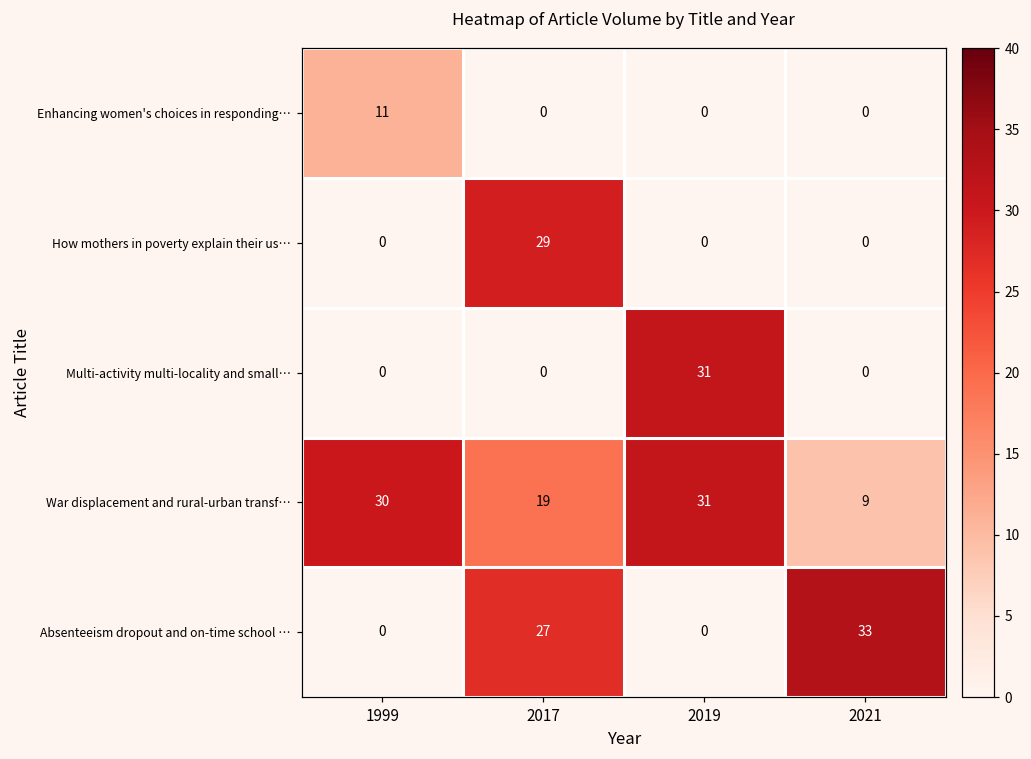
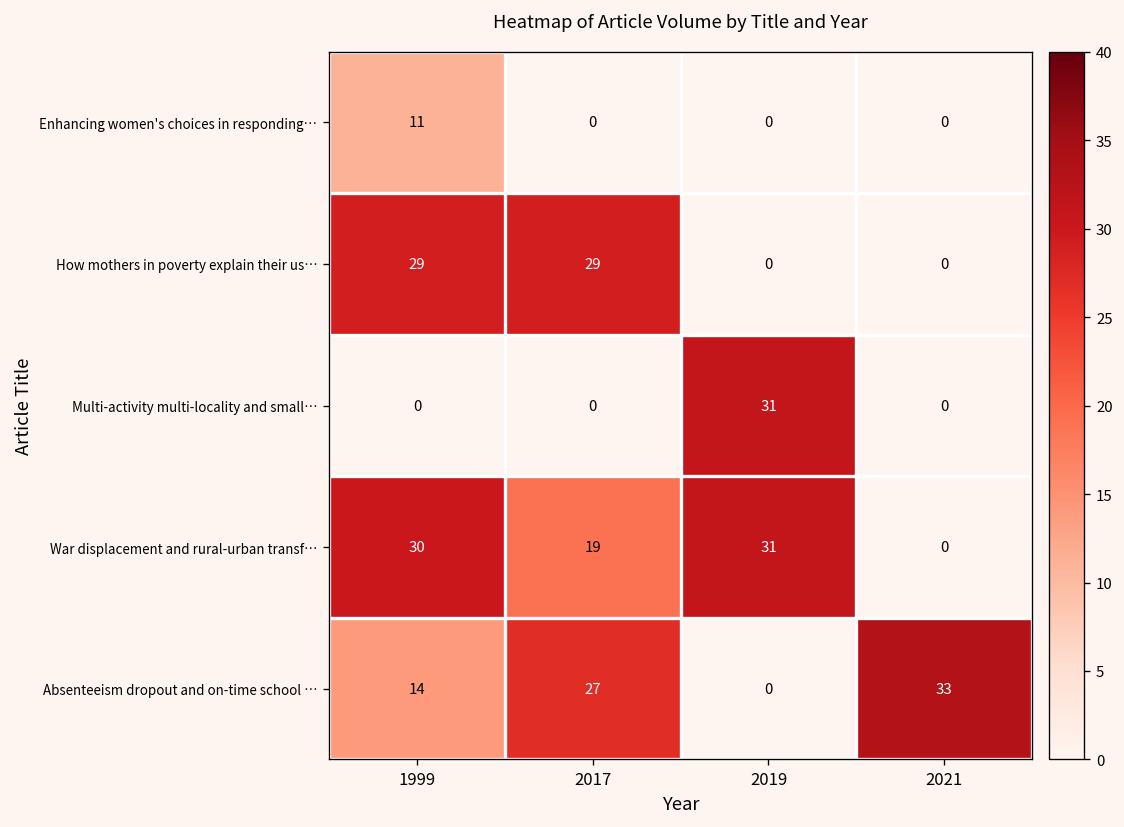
  {
    "Enhancing women's choices in responding…": {
      "1999": 11,
      "2017": 0,
      "2019": 0,
      "2021": 0
    },
    "How mothers in poverty explain their us…": {
-     "1999": 0,
+     "1999": 29,
      "2017": 29,
      "2019": 0,
      "2021": 0
    },
    "Multi-activity multi-locality and small…": {
      "1999": 0,
      "2017": 0,
      "2019": 31,
      "2021": 0
    },
    "War displacement and rural-urban transf…": {
      "1999": 30,
      "2017": 19,
      "2019": 31,
-     "2021": 9
+     "2021": 0
    },
    "Absenteeism dropout and on-time school …": {
-     "1999": 0,
+     "1999": 14,
      "2017": 27,
      "2019": 0,
      "2021": 33
    }
  }
